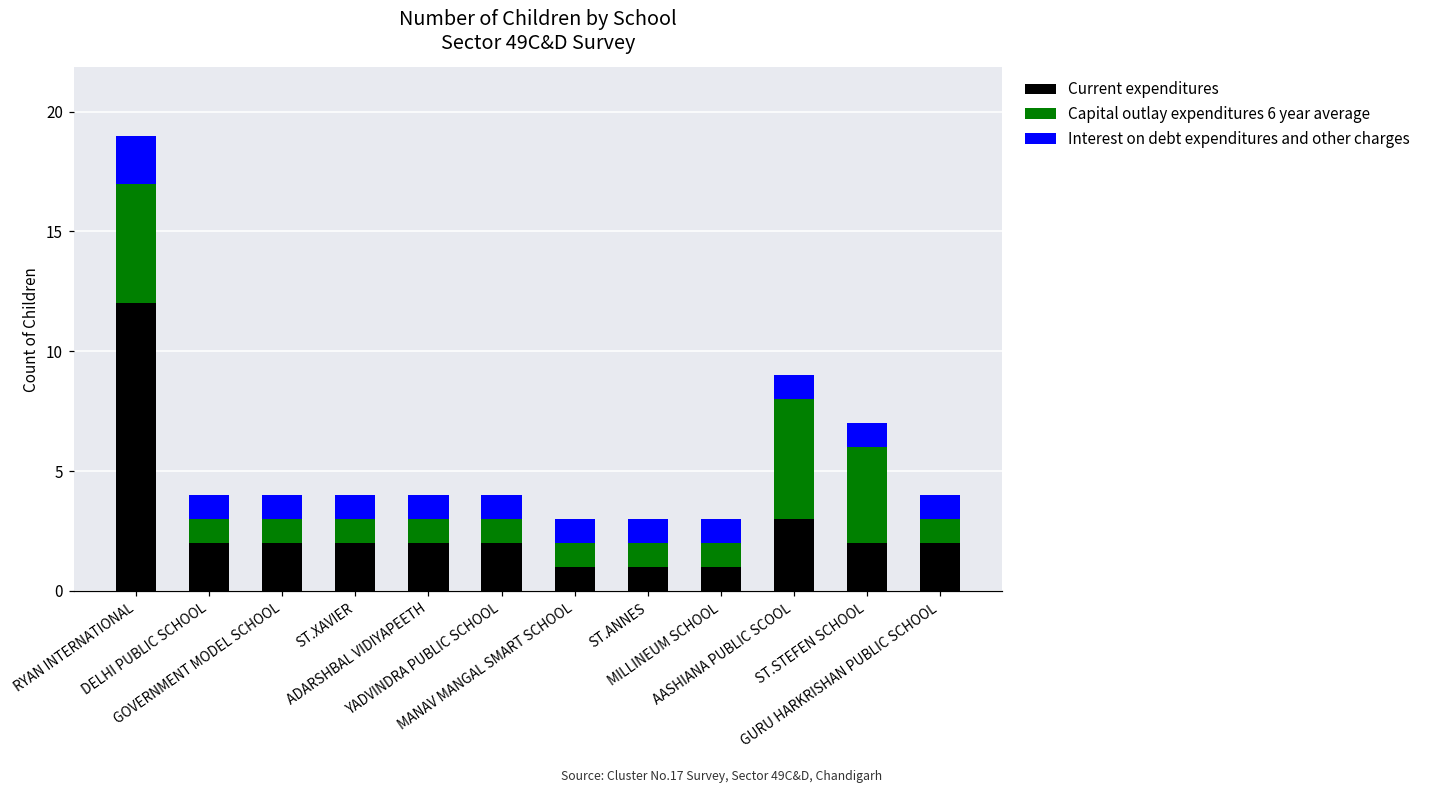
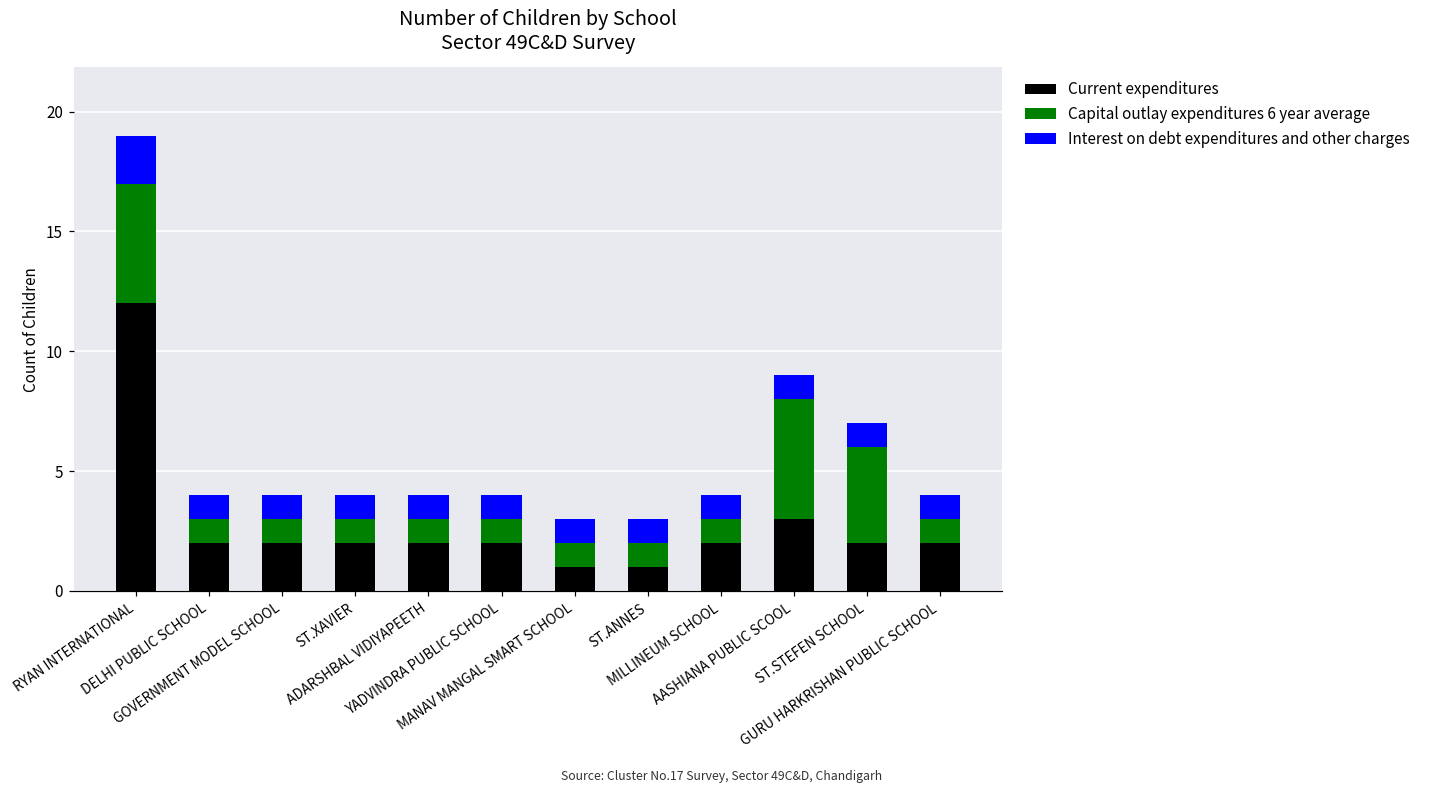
  {
    "Current expenditures": {
      "RYAN INTERNATIONAL": 12,
      "DELHI PUBLIC SCHOOL": 2,
      "GOVERNMENT MODEL SCHOOL": 2,
      "ST.XAVIER": 2,
      "ADARSHBAL VIDIYAPEETH": 2,
      "YADVINDRA PUBLIC SCHOOL": 2,
      "MANAV MANGAL SMART SCHOOL": 1,
      "ST.ANNES": 1,
-     "MILLINEUM SCHOOL": 1,
+     "MILLINEUM SCHOOL": 2,
      "AASHIANA PUBLIC SCOOL": 3,
      "ST.STEFEN SCHOOL": 2,
      "GURU HARKRISHAN PUBLIC SCHOOL": 2
    },
    "Capital outlay expenditures 6 year average": {
      "RYAN INTERNATIONAL": 5,
      "DELHI PUBLIC SCHOOL": 1,
      "GOVERNMENT MODEL SCHOOL": 1,
      "ST.XAVIER": 1,
      "ADARSHBAL VIDIYAPEETH": 1,
      "YADVINDRA PUBLIC SCHOOL": 1,
      "MANAV MANGAL SMART SCHOOL": 1,
      "ST.ANNES": 1,
      "MILLINEUM SCHOOL": 1,
      "AASHIANA PUBLIC SCOOL": 5,
      "ST.STEFEN SCHOOL": 4,
      "GURU HARKRISHAN PUBLIC SCHOOL": 1
    },
    "Interest on debt expenditures and other charges": {
      "RYAN INTERNATIONAL": 2,
      "DELHI PUBLIC SCHOOL": 1,
      "GOVERNMENT MODEL SCHOOL": 1,
      "ST.XAVIER": 1,
      "ADARSHBAL VIDIYAPEETH": 1,
      "YADVINDRA PUBLIC SCHOOL": 1,
      "MANAV MANGAL SMART SCHOOL": 1,
      "ST.ANNES": 1,
      "MILLINEUM SCHOOL": 1,
      "AASHIANA PUBLIC SCOOL": 1,
      "ST.STEFEN SCHOOL": 1,
      "GURU HARKRISHAN PUBLIC SCHOOL": 1
    }
  }
